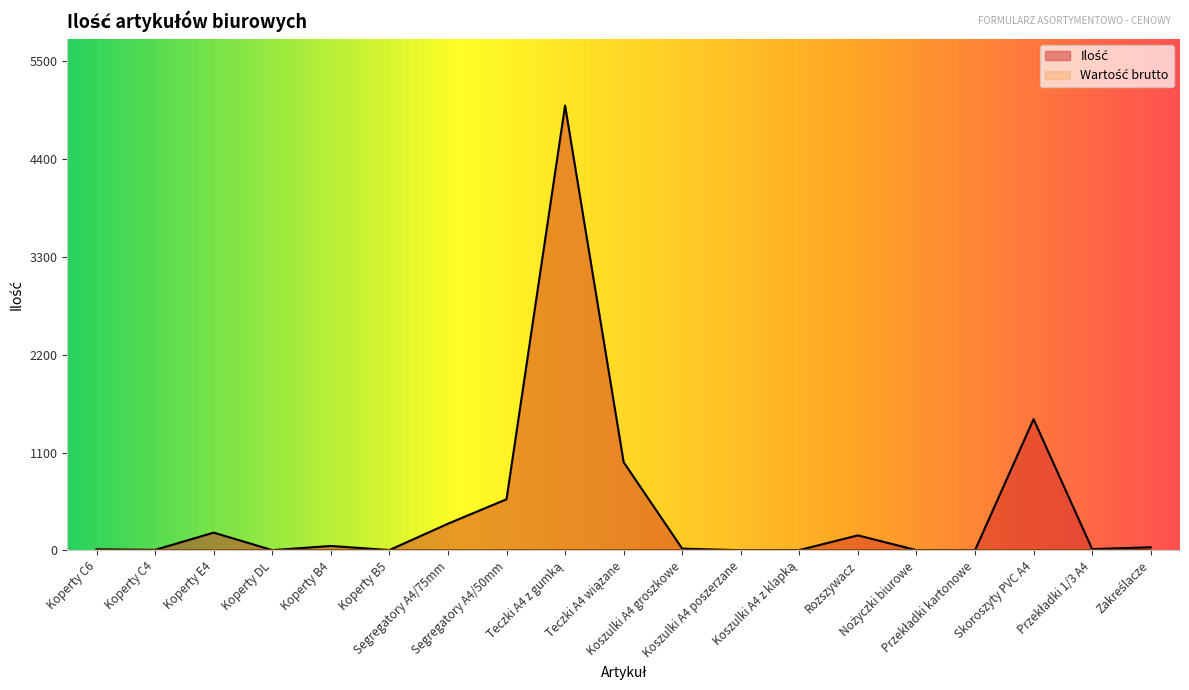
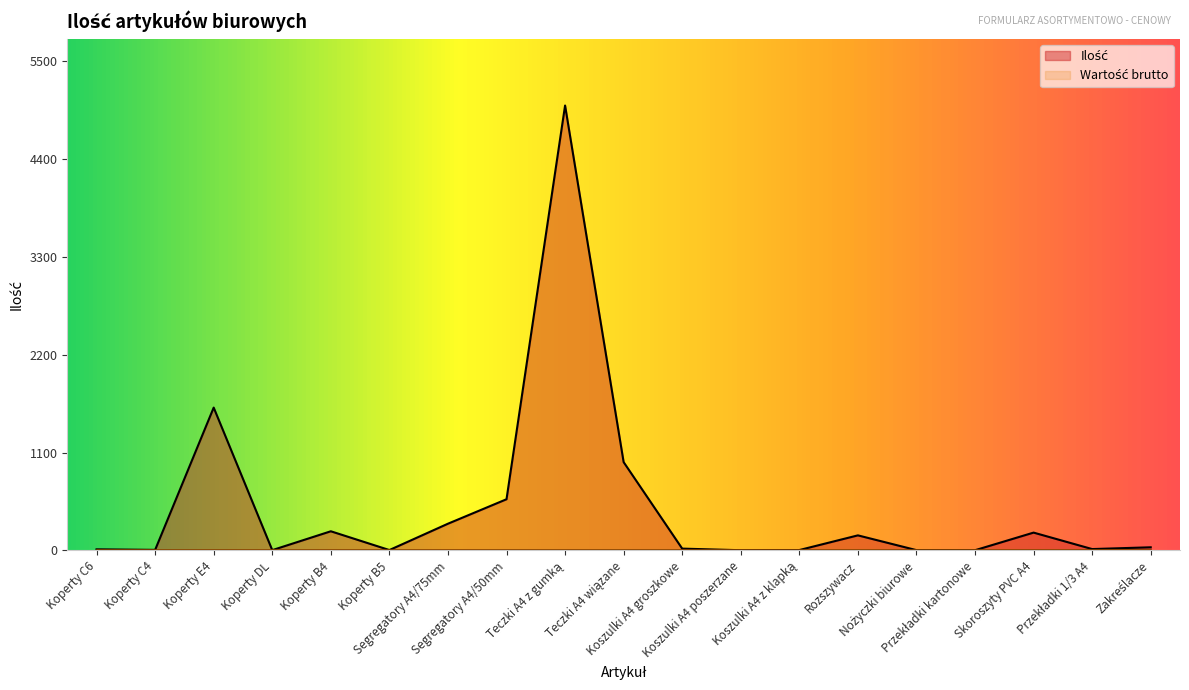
  {
    "Ilość": {
-     "Koperty E4": 200,
-     "Koperty B4": 100,
+     "Koperty E4": 1600,
+     "Koperty B4": 200,
      "Segregatory A4/75mm": 300,
      "Segregatory A4/50mm": 600,
      "Teczki A4 z gumką": 5000,
      "Teczki A4 wiązane": 1000,
      "Rozszywacz": 200,
-     "Skoroszyty PVC A4": 1500,
+     "Skoroszyty PVC A4": 200,
      "Zakreślacze": 0
    },
    "Wartość brutto": {
      "Koperty E4": 0,
      "Koperty B4": 0,
      "Segregatory A4/75mm": 0,
      "Segregatory A4/50mm": 0,
      "Teczki A4 z gumką": 0,
      "Teczki A4 wiązane": 0,
      "Rozszywacz": 0,
      "Skoroszyty PVC A4": 0,
      "Zakreślacze": 0
    }
  }
